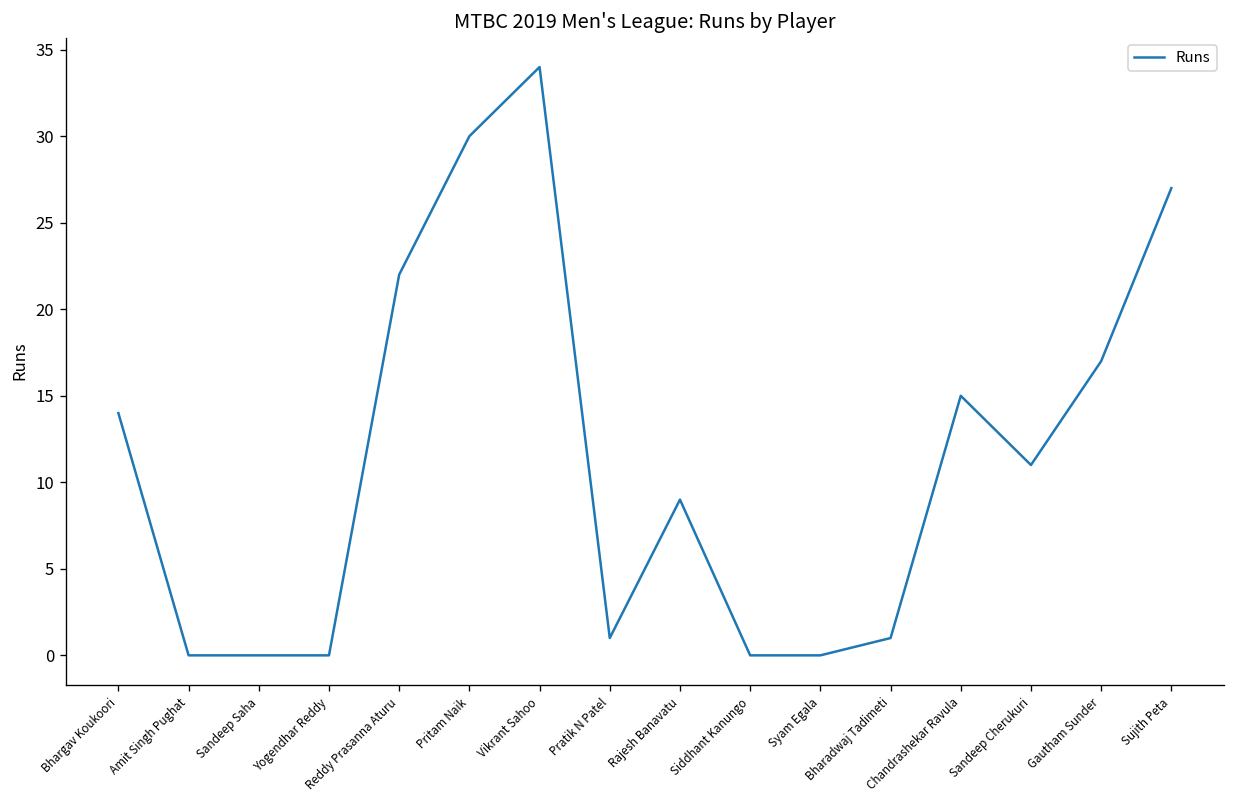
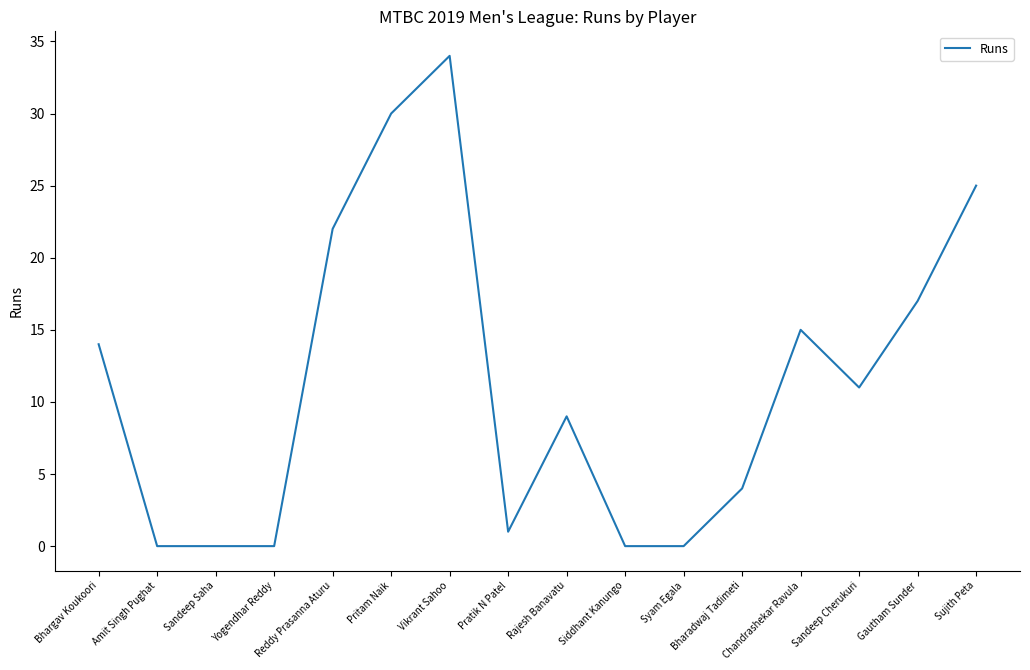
  {
    "Bhargav Koukoori": 14,
    "Amit Singh Pughat": 0,
    "Sandeep Saha": 0,
    "Yogendhar Reddy": 0,
    "Reddy Prasanna Aturu": 22,
    "Pritam Naik": 30,
    "Vikrant Sahoo": 34,
    "Pratik N Patel": 1,
    "Rajesh Banavatu": 9,
    "Siddhant Kanungo": 0,
    "Syam Egala": 0,
-   "Bharadwaj Tadimeti": 1,
+   "Bharadwaj Tadimeti": 4,
    "Chandrashekar Ravula": 15,
    "Sandeep Cherukuri": 11,
    "Gautham Sunder": 17,
-   "Sujith Peta": 27
+   "Sujith Peta": 25
  }
